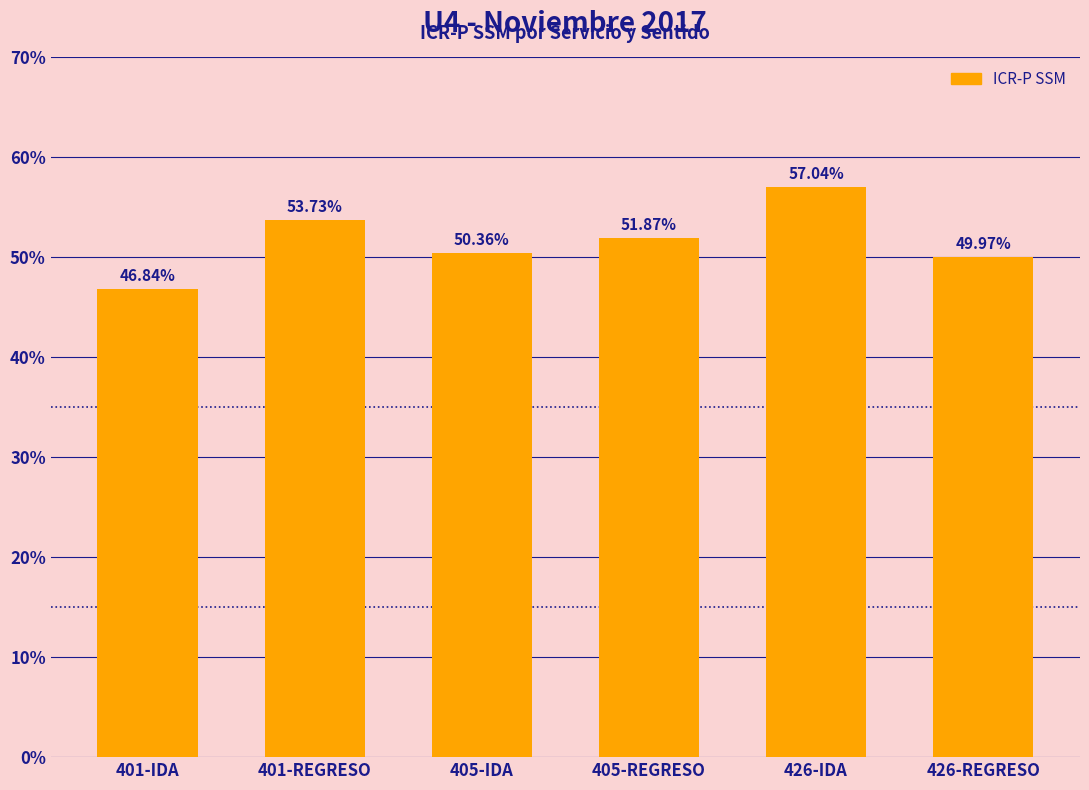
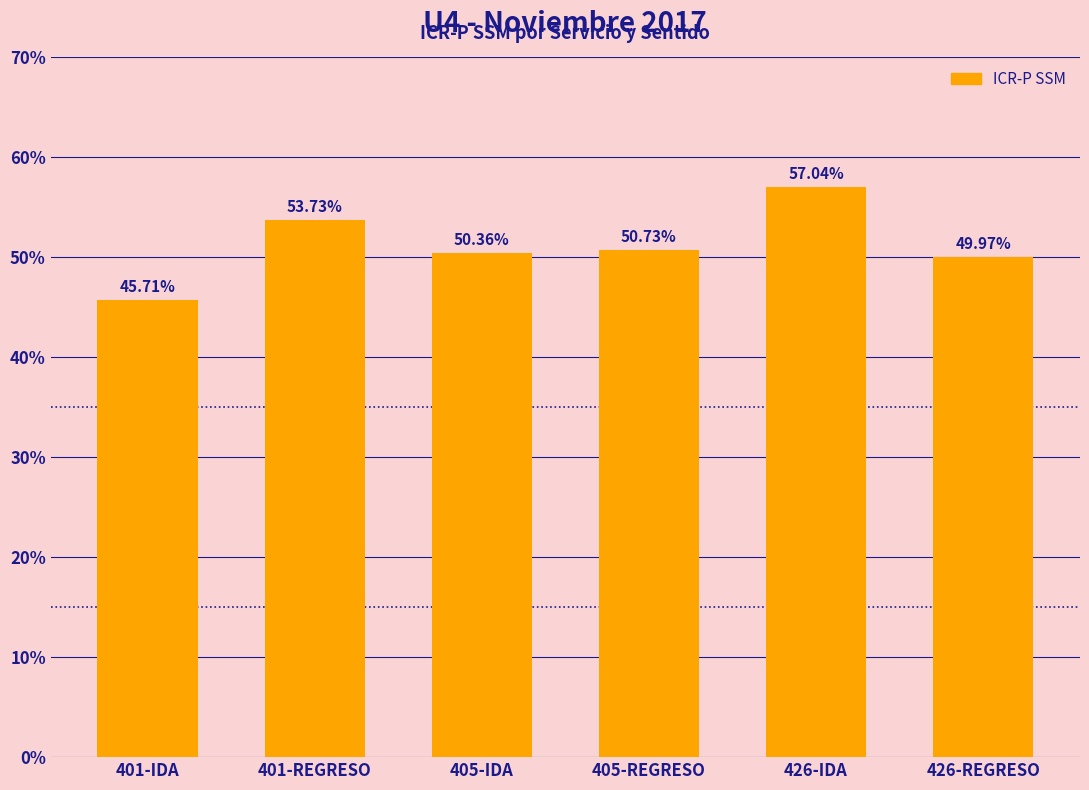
  {
-   "401-IDA": "46.84%",
+   "401-IDA": "45.71%",
    "401-REGRESO": "53.73%",
    "405-IDA": "50.36%",
-   "405-REGRESO": "51.87%",
+   "405-REGRESO": "50.73%",
    "426-IDA": "57.04%",
    "426-REGRESO": "49.97%"
  }
